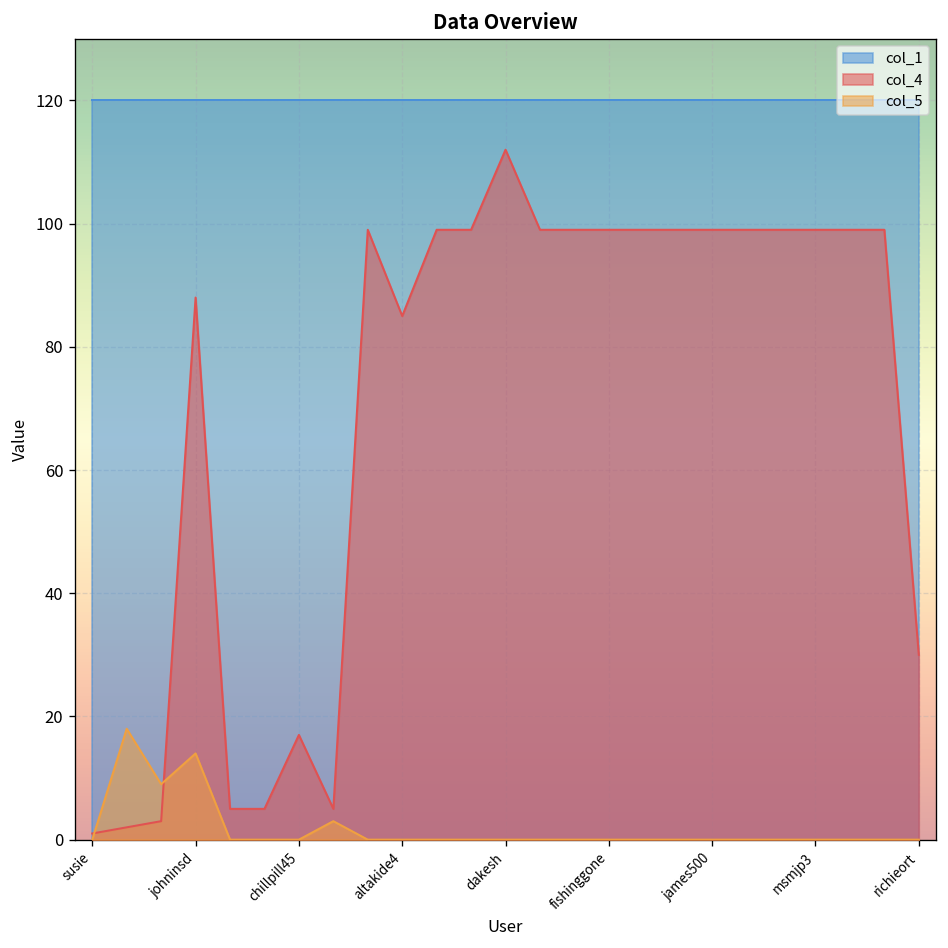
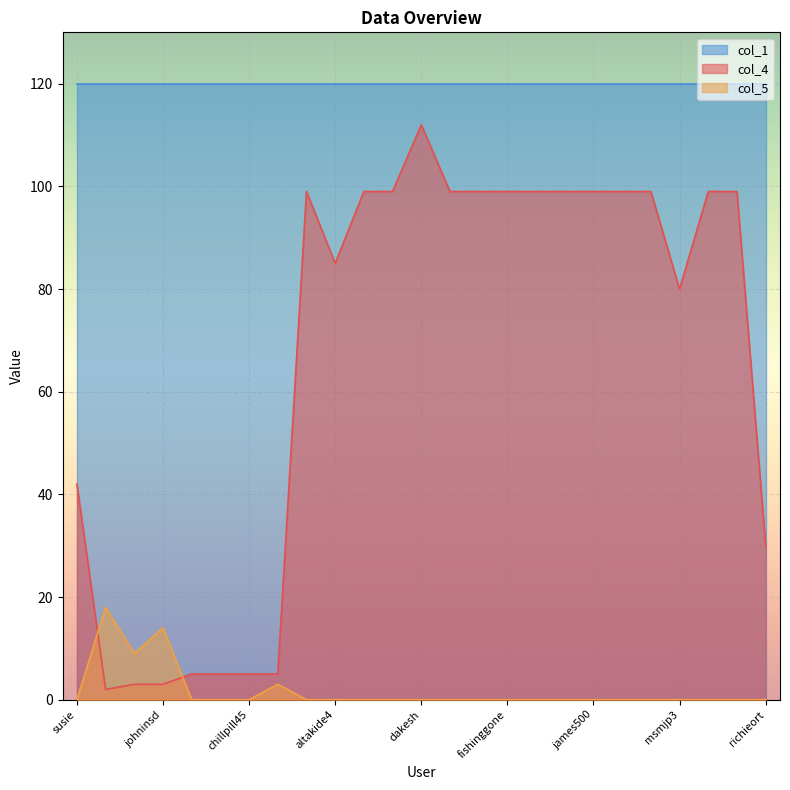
  {
    "col_1": {
      "susie": 120,
      "johninsd": 120,
      "chillpill45": 120,
      "altakide4": 120,
      "dakesh": 120,
      "fishinggone": 120,
      "james500": 120,
      "msmjp3": 120
    },
    "col_4": {
-     "susie": 1,
-     "johninsd": 88,
-     "chillpill45": 17,
+     "susie": 42,
+     "johninsd": 3,
+     "chillpill45": 5,
      "altakide4": 85,
      "dakesh": 112,
      "fishinggone": 99,
      "james500": 99,
-     "msmjp3": 99,
+     "msmjp3": 80,
      "richieort": 30
    },
    "col_5": {
      "susie": 0,
      "johninsd": 14,
      "chillpill45": 0,
      "altakide4": 0,
      "dakesh": 0,
      "fishinggone": 0,
      "james500": 0,
      "msmjp3": 0,
      "richieort": 0
    }
  }
